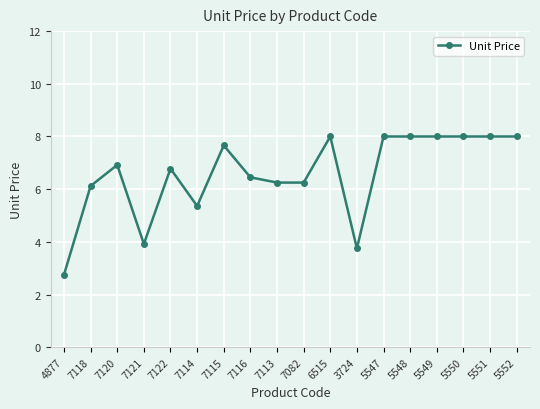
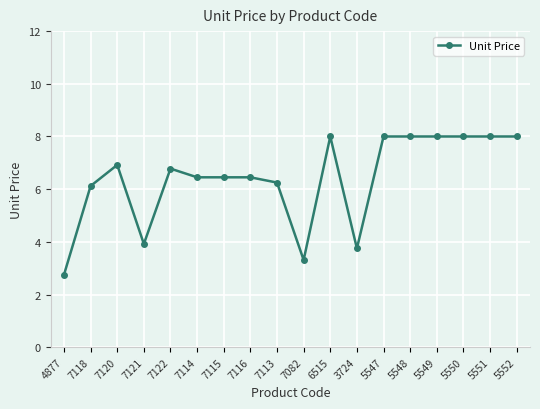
  {
    "4877": 2.8,
    "7118": 6.1,
    "7120": 6.9,
    "7121": 3.9,
    "7122": 6.8,
-   "7114": 5.4,
-   "7115": 7.7,
+   "7114": 6.5,
+   "7115": 6.5,
    "7116": 6.5,
    "7113": 6.3,
-   "7082": 6.3,
+   "7082": 3.3,
    "6515": 8.0,
    "3724": 3.8,
    "5547": 8.0,
    "5548": 8.0,
    "5549": 8.0,
    "5550": 8.0,
    "5551": 8.0,
    "5552": 8.0
  }
